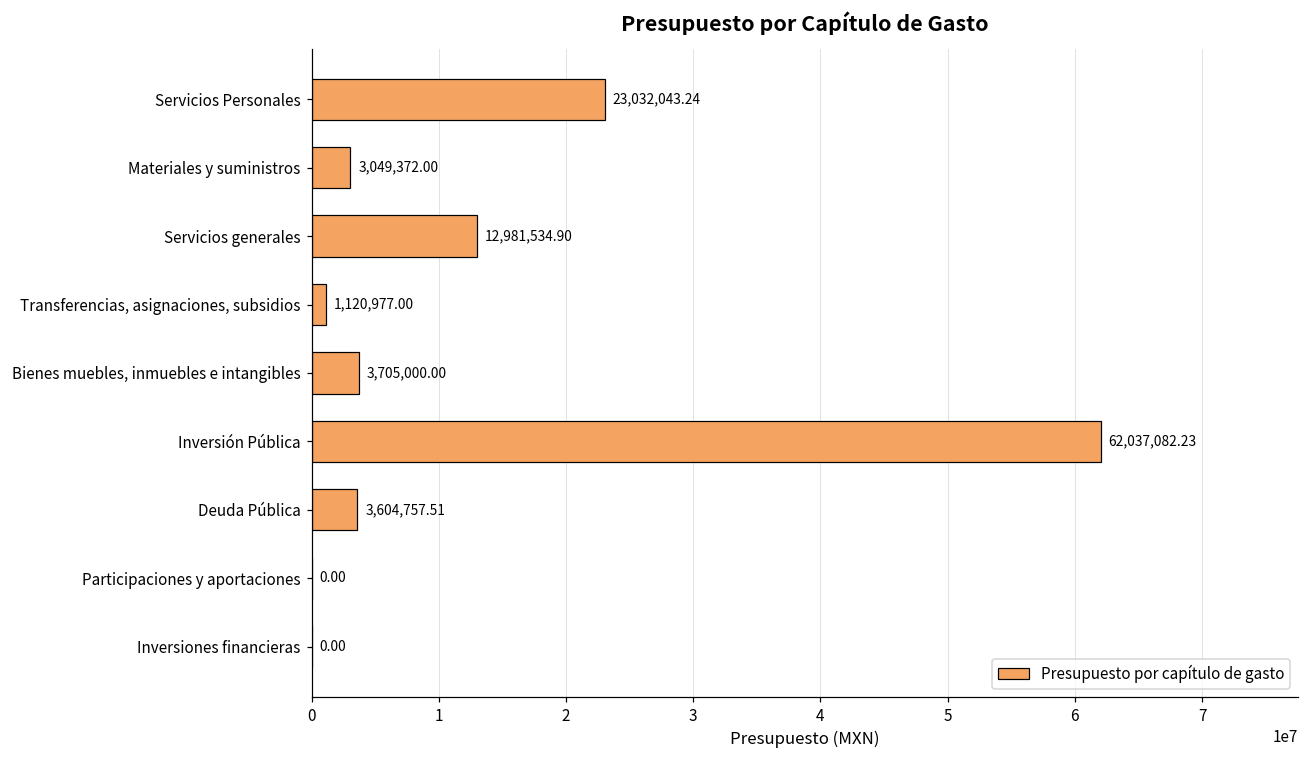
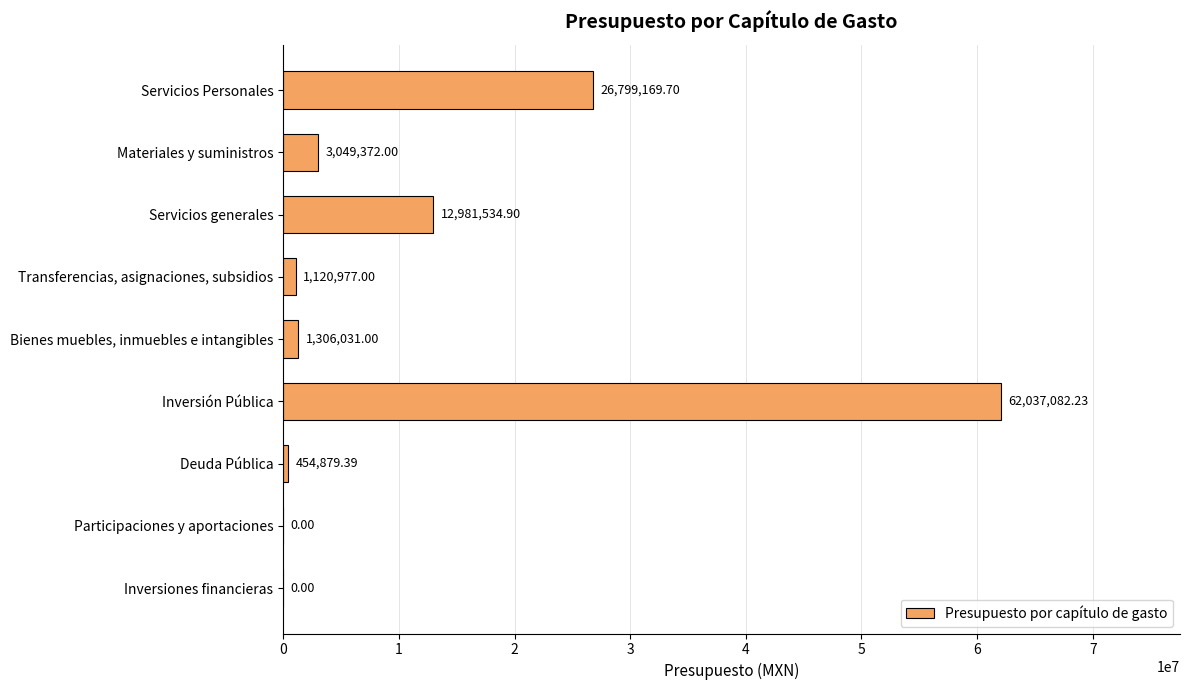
  {
-   "Servicios Personales": "23,032,043.24",
+   "Servicios Personales": "26,799,169.70",
    "Materiales y suministros": "3,049,372.00",
    "Servicios generales": "12,981,534.90",
    "Transferencias, asignaciones, subsidios": "1,120,977.00",
-   "Bienes muebles, inmuebles e intangibles": "3,705,000.00",
+   "Bienes muebles, inmuebles e intangibles": "1,306,031.00",
    "Inversión Pública": "62,037,082.23",
-   "Deuda Pública": "3,604,757.51",
+   "Deuda Pública": "454,879.39",
    "Participaciones y aportaciones": "0.00",
    "Inversiones financieras": "0.00"
  }
